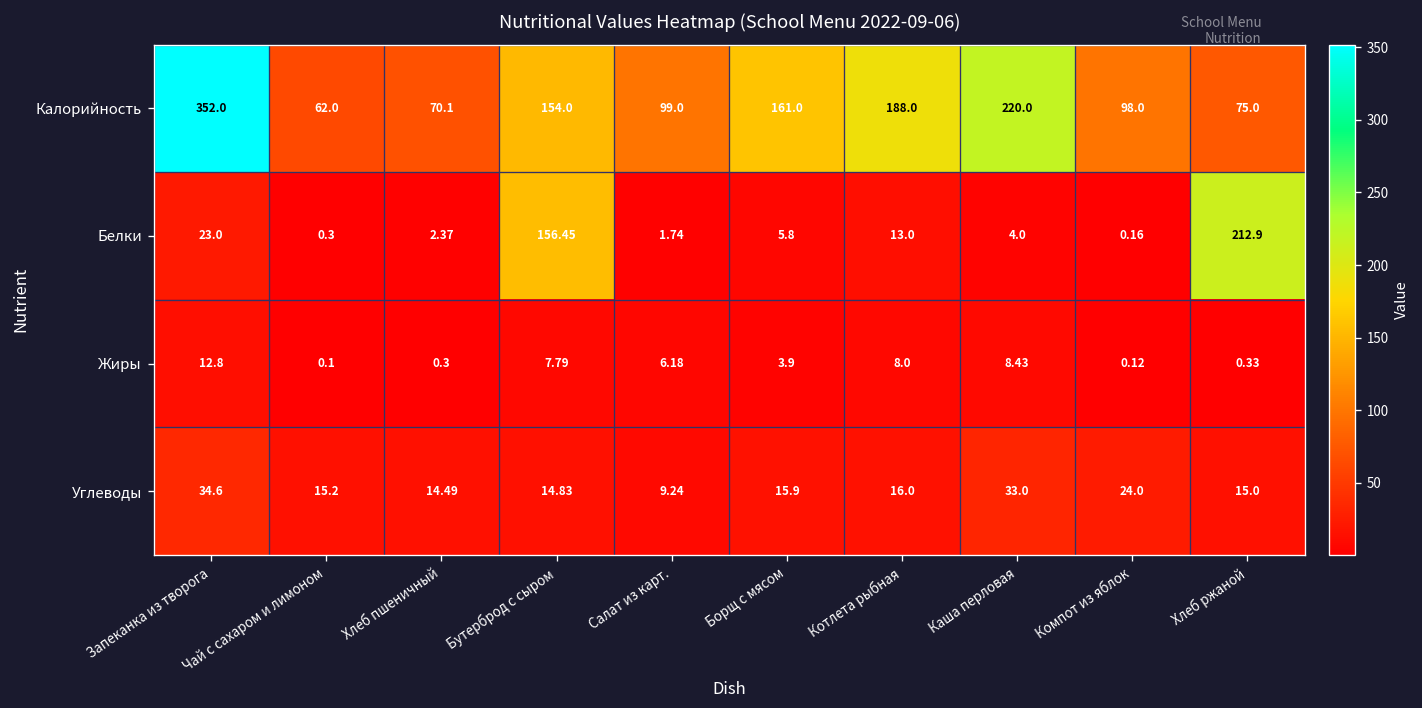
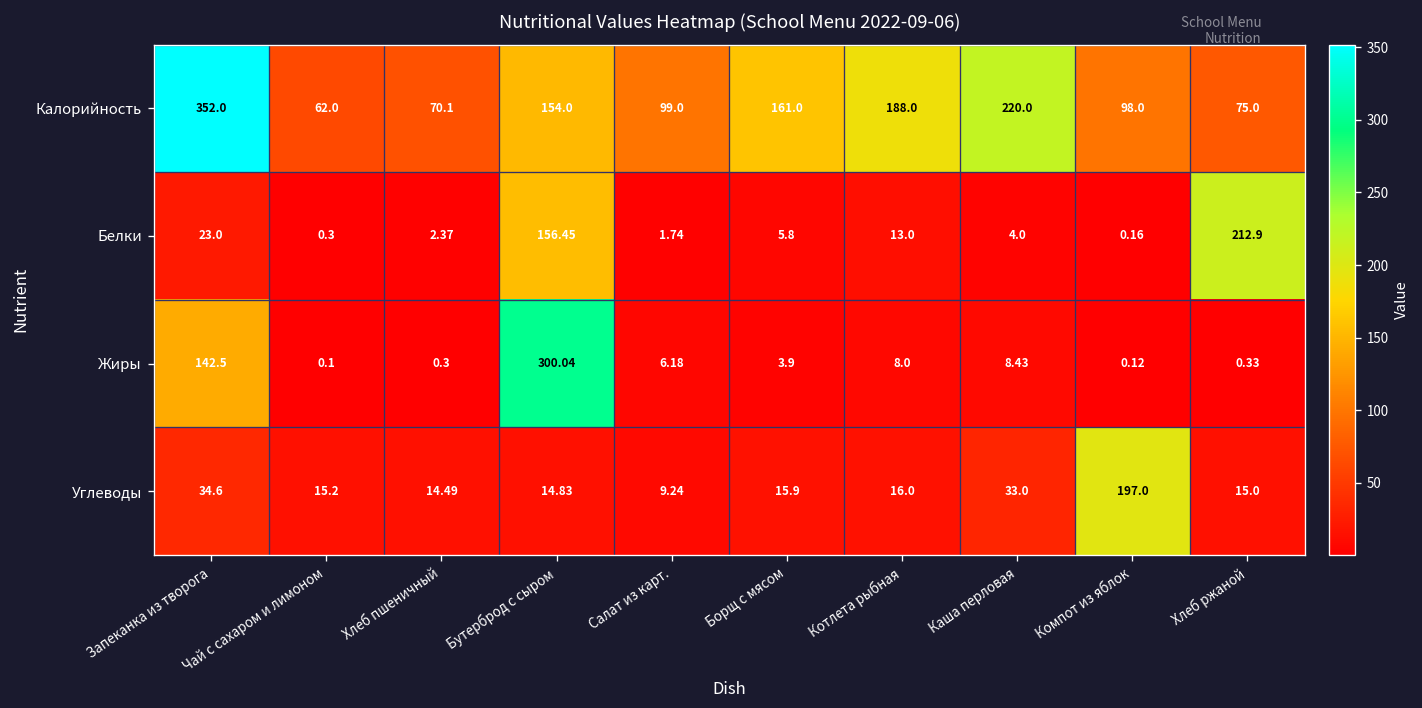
  {
    "Калорийность": {
      "Запеканка из творога": 352.0,
      "Чай с сахаром и лимоном": 62.0,
      "Хлеб пшеничный": 70.1,
      "Бутерброд с сыром": 154.0,
      "Салат из карт.": 99.0,
      "Борщ с мясом": 161.0,
      "Котлета рыбная": 188.0,
      "Каша перловая": 220.0,
      "Компот из яблок": 98.0,
      "Хлеб ржаной": 75.0
    },
    "Белки": {
      "Запеканка из творога": 23.0,
      "Чай с сахаром и лимоном": 0.3,
      "Хлеб пшеничный": 2.37,
      "Бутерброд с сыром": 156.45,
      "Салат из карт.": 1.74,
      "Борщ с мясом": 5.8,
      "Котлета рыбная": 13.0,
      "Каша перловая": 4.0,
      "Компот из яблок": 0.16,
      "Хлеб ржаной": 212.9
    },
    "Жиры": {
-     "Запеканка из творога": 12.8,
+     "Запеканка из творога": 142.5,
      "Чай с сахаром и лимоном": 0.1,
      "Хлеб пшеничный": 0.3,
-     "Бутерброд с сыром": 7.79,
+     "Бутерброд с сыром": 300.04,
      "Салат из карт.": 6.18,
      "Борщ с мясом": 3.9,
      "Котлета рыбная": 8.0,
      "Каша перловая": 8.43,
      "Компот из яблок": 0.12,
      "Хлеб ржаной": 0.33
    },
    "Углеводы": {
      "Запеканка из творога": 34.6,
      "Чай с сахаром и лимоном": 15.2,
      "Хлеб пшеничный": 14.49,
      "Бутерброд с сыром": 14.83,
      "Салат из карт.": 9.24,
      "Борщ с мясом": 15.9,
      "Котлета рыбная": 16.0,
      "Каша перловая": 33.0,
-     "Компот из яблок": 24.0,
+     "Компот из яблок": 197.0,
      "Хлеб ржаной": 15.0
    }
  }
